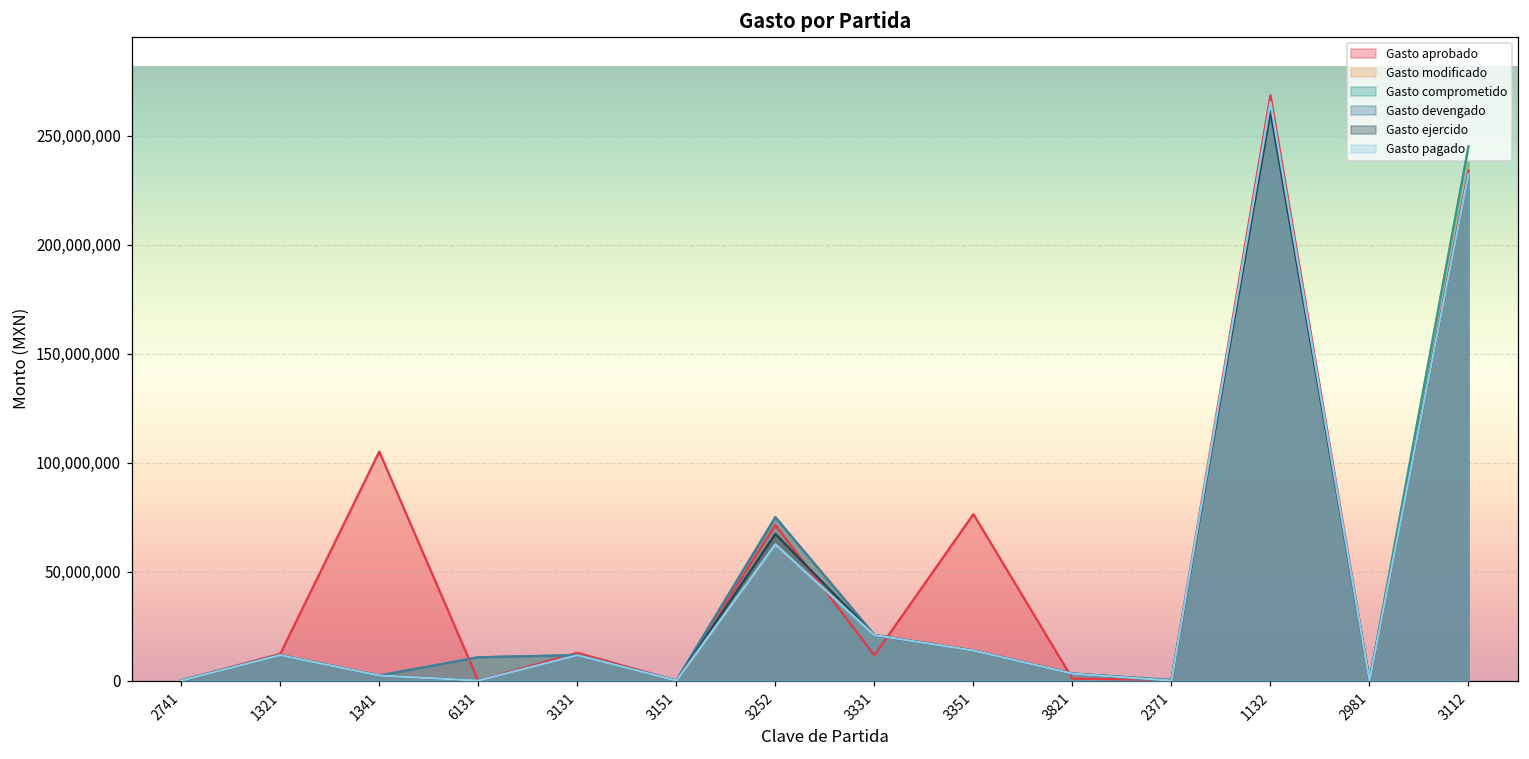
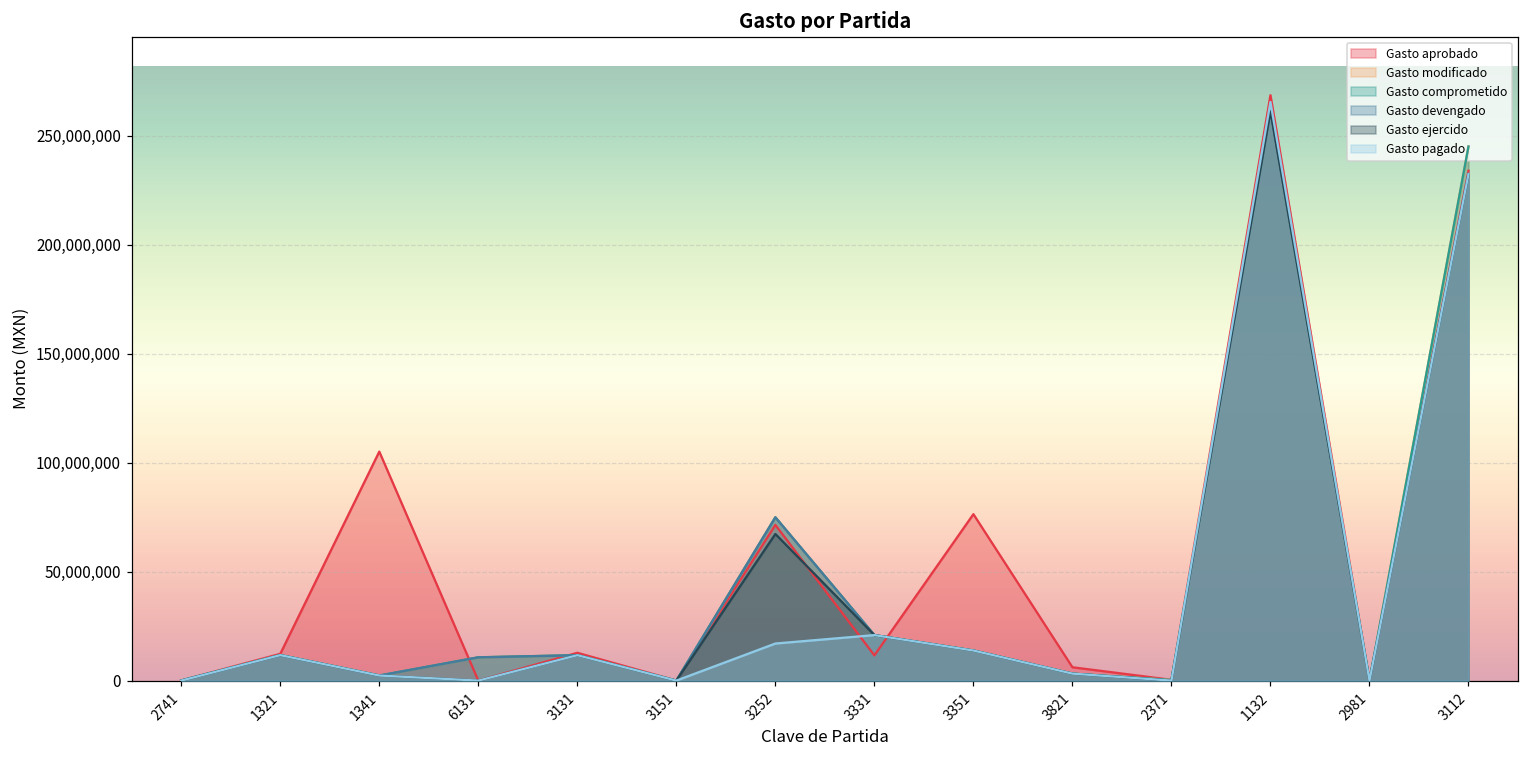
  {
    "Gasto aprobado": {
      "1341": "105,000,000",
      "3252": "71,000,000",
      "3331": "12,000,000",
      "3351": "76,000,000",
-     "3821": "1,000,000",
+     "3821": "6,000,000",
      "1132": "269,000,000",
      "3112": "234,000,000"
    },
    "Gasto pagado": {
-     "3252": "63,000,000",
+     "3252": "17,000,000",
      "1132": "265,000,000"
    }
  }
